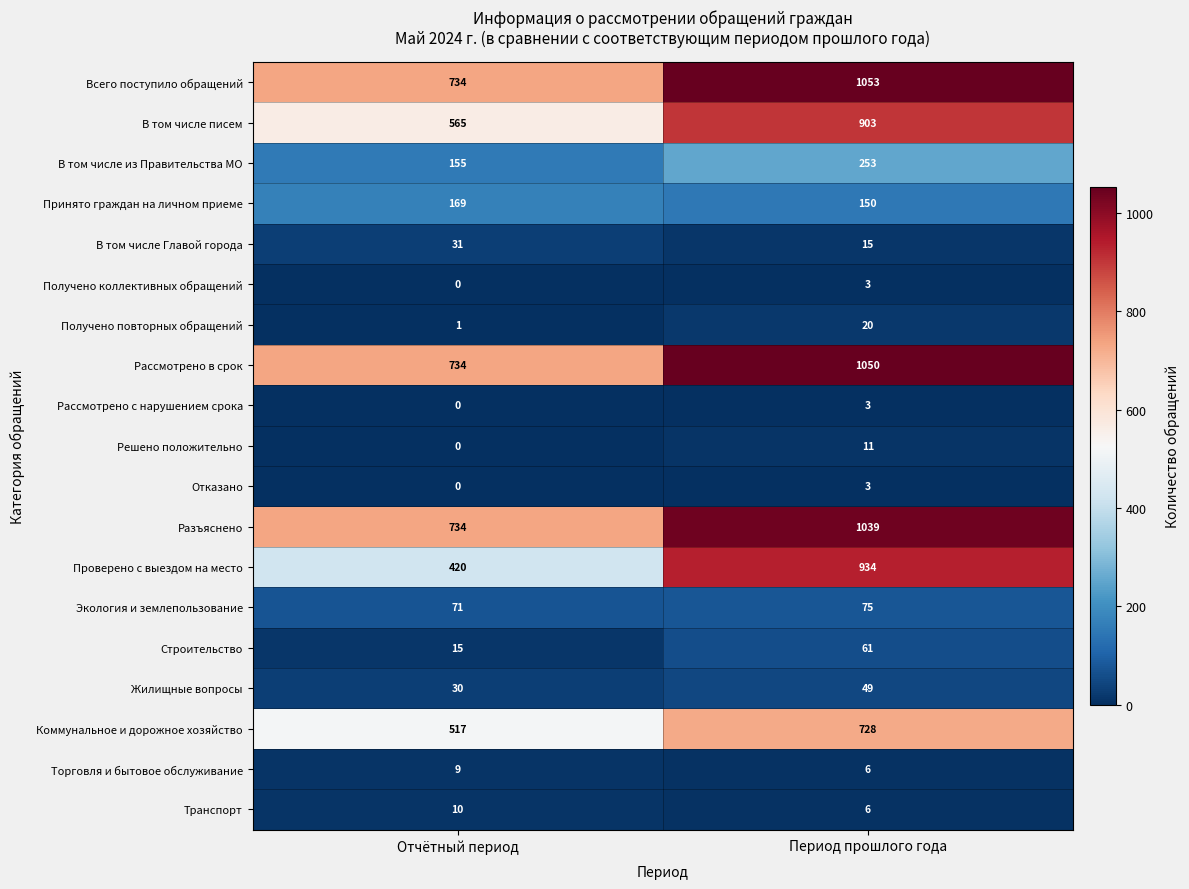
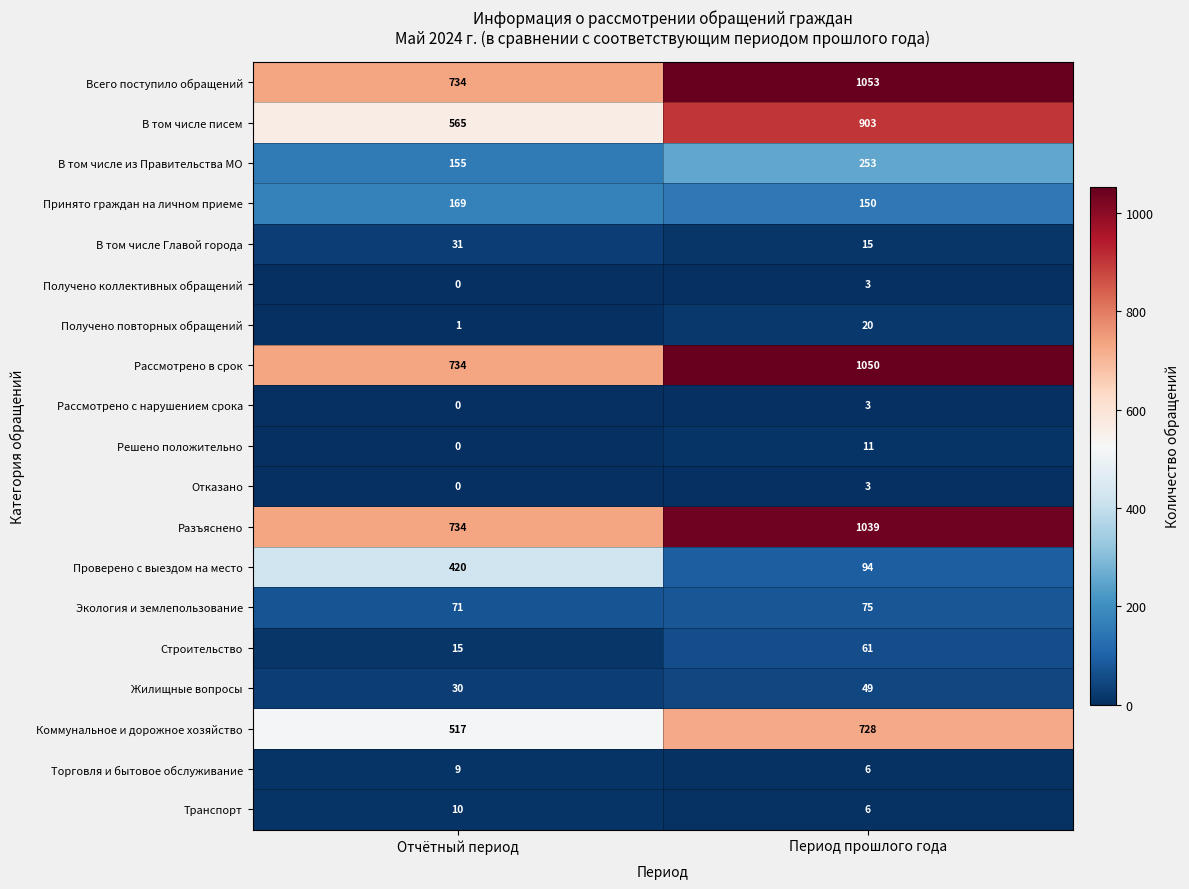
  {
    "Всего поступило обращений": {
      "Отчётный период": 734,
      "Период прошлого года": 1053
    },
    "В том числе писем": {
      "Отчётный период": 565,
      "Период прошлого года": 903
    },
    "В том числе из Правительства МО": {
      "Отчётный период": 155,
      "Период прошлого года": 253
    },
    "Принято граждан на личном приеме": {
      "Отчётный период": 169,
      "Период прошлого года": 150
    },
    "В том числе Главой города": {
      "Отчётный период": 31,
      "Период прошлого года": 15
    },
    "Получено коллективных обращений": {
      "Отчётный период": 0,
      "Период прошлого года": 3
    },
    "Получено повторных обращений": {
      "Отчётный период": 1,
      "Период прошлого года": 20
    },
    "Рассмотрено в срок": {
      "Отчётный период": 734,
      "Период прошлого года": 1050
    },
    "Рассмотрено с нарушением срока": {
      "Отчётный период": 0,
      "Период прошлого года": 3
    },
    "Решено положительно": {
      "Отчётный период": 0,
      "Период прошлого года": 11
    },
    "Отказано": {
      "Отчётный период": 0,
      "Период прошлого года": 3
    },
    "Разъяснено": {
      "Отчётный период": 734,
      "Период прошлого года": 1039
    },
    "Проверено с выездом на место": {
      "Отчётный период": 420,
-     "Период прошлого года": 934
+     "Период прошлого года": 94
    },
    "Экология и землепользование": {
      "Отчётный период": 71,
      "Период прошлого года": 75
    },
    "Строительство": {
      "Отчётный период": 15,
      "Период прошлого года": 61
    },
    "Жилищные вопросы": {
      "Отчётный период": 30,
      "Период прошлого года": 49
    },
    "Коммунальное и дорожное хозяйство": {
      "Отчётный период": 517,
      "Период прошлого года": 728
    },
    "Торговля и бытовое обслуживание": {
      "Отчётный период": 9,
      "Период прошлого года": 6
    },
    "Транспорт": {
      "Отчётный период": 10,
      "Период прошлого года": 6
    }
  }
